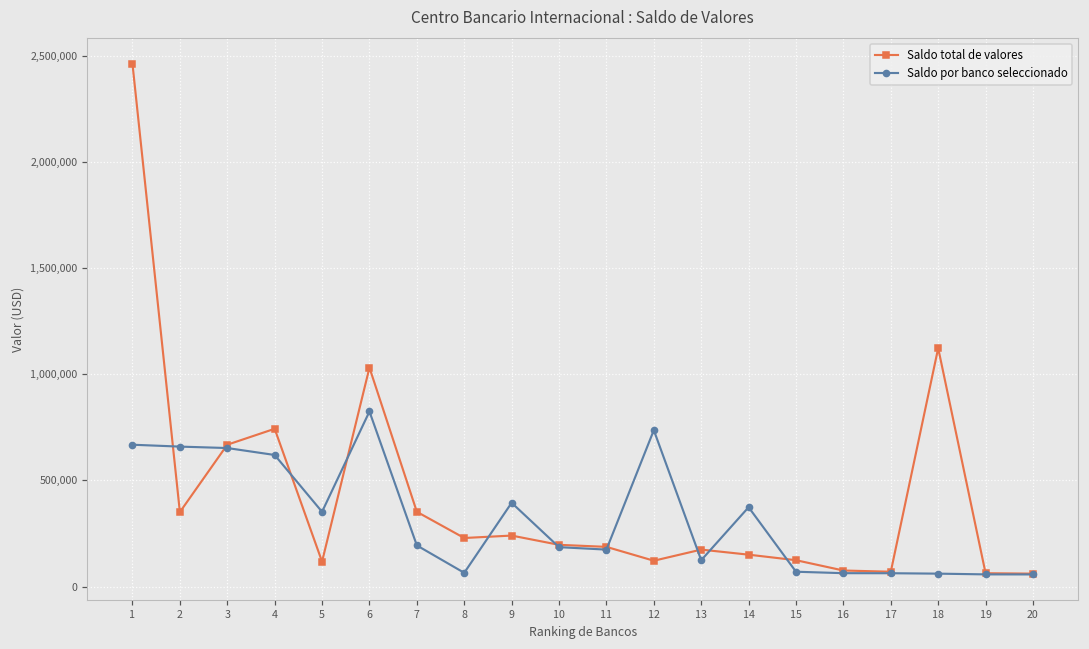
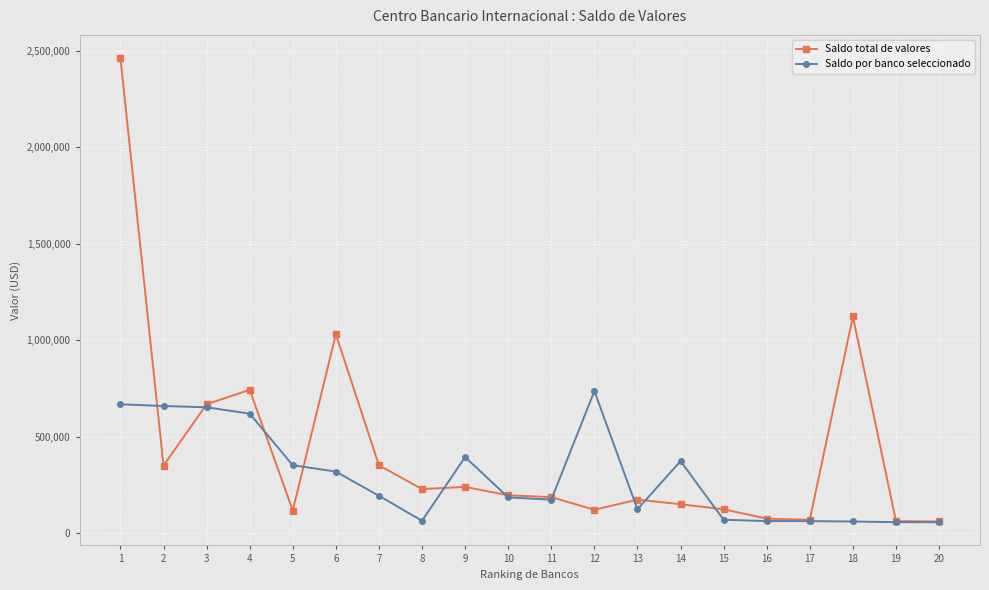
  {
    "Saldo total de valores": {
      "1": "2,460,000",
      "2": "350,000",
      "3": "670,000",
      "4": "740,000",
      "5": "120,000",
      "6": "1,030,000",
      "7": "350,000",
      "8": "230,000",
      "9": "240,000",
      "12": "120,000",
      "13": "170,000",
      "14": "150,000",
      "15": "120,000",
      "18": "1,120,000"
    },
    "Saldo por banco seleccionado": {
      "1": "670,000",
      "2": "660,000",
      "3": "650,000",
      "4": "620,000",
      "5": "350,000",
-     "6": "820,000",
+     "6": "320,000",
      "7": "190,000",
      "8": "60,000",
      "9": "390,000",
      "12": "740,000",
      "13": "120,000",
      "14": "370,000",
      "15": "70,000",
      "18": "60,000"
    }
  }
